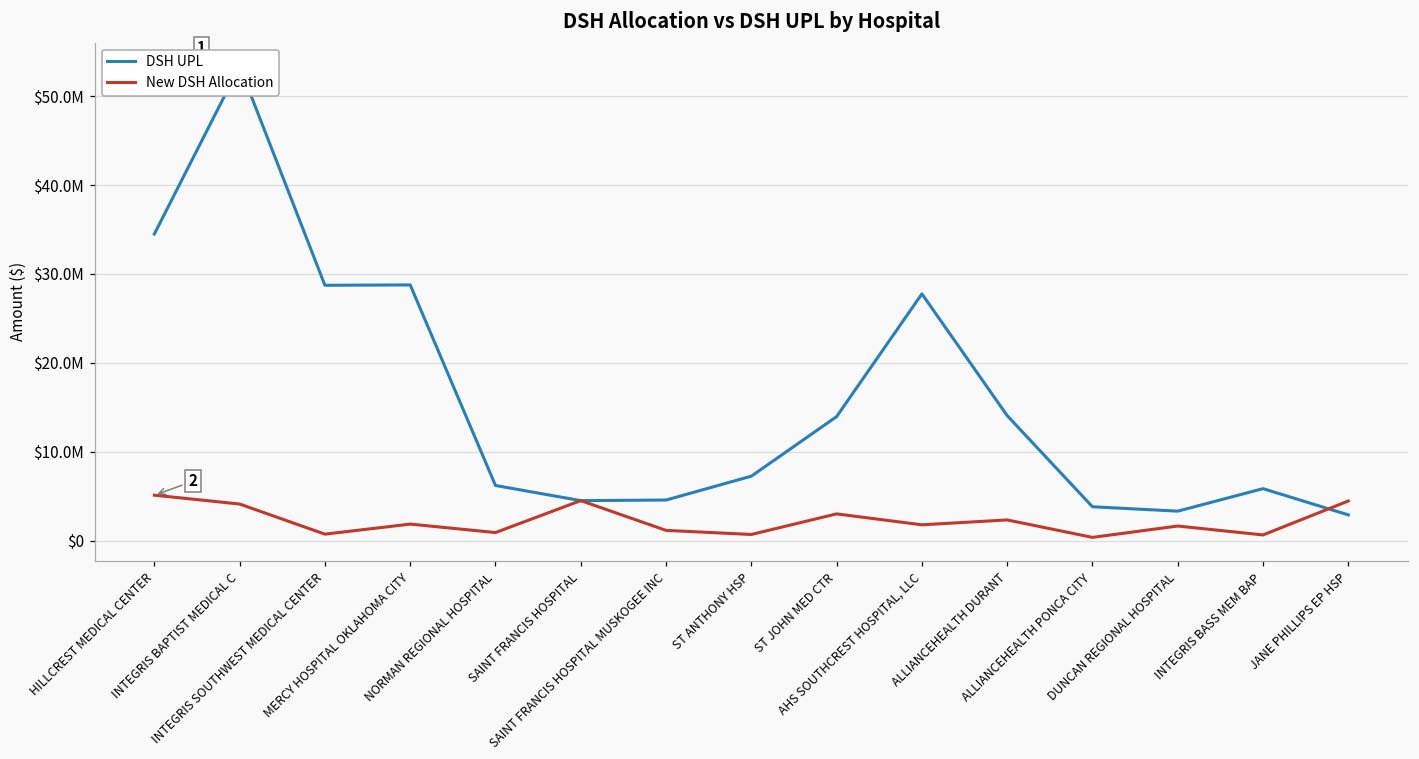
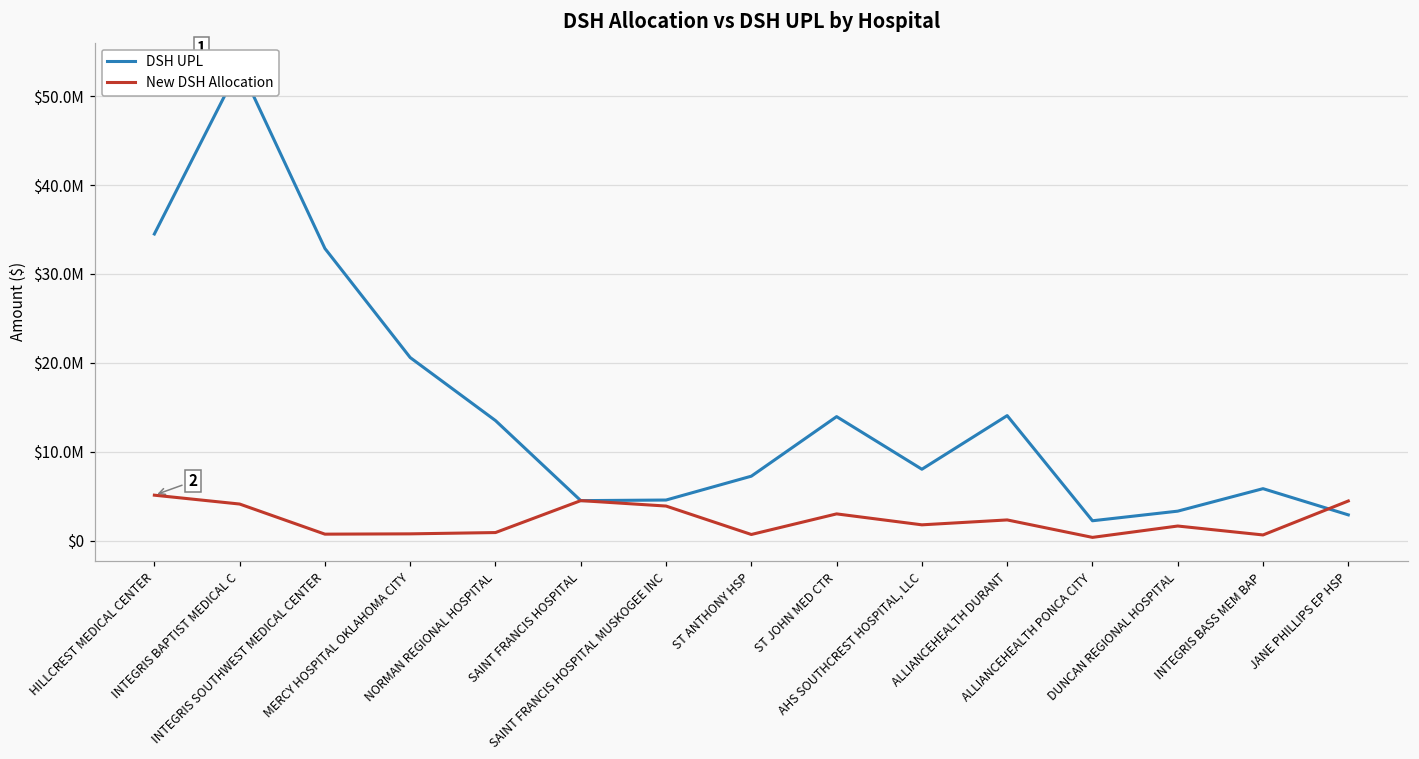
  {
    "DSH UPL": {
      "HILLCREST MEDICAL CENTER": "$34000000",
-     "INTEGRIS SOUTHWEST MEDICAL CENTER": "$29000000",
-     "MERCY HOSPITAL OKLAHOMA CITY": "$29000000",
-     "NORMAN REGIONAL HOSPITAL": "$6000000",
+     "INTEGRIS SOUTHWEST MEDICAL CENTER": "$33000000",
+     "MERCY HOSPITAL OKLAHOMA CITY": "$21000000",
+     "NORMAN REGIONAL HOSPITAL": "$13000000",
      "SAINT FRANCIS HOSPITAL MUSKOGEE INC": "$5000000",
      "ST ANTHONY HSP": "$7000000",
      "ST JOHN MED CTR": "$14000000",
-     "AHS SOUTHCREST HOSPITAL, LLC": "$28000000",
+     "AHS SOUTHCREST HOSPITAL, LLC": "$8000000",
      "ALLIANCEHEALTH DURANT": "$14000000",
-     "ALLIANCEHEALTH PONCA CITY": "$4000000",
+     "ALLIANCEHEALTH PONCA CITY": "$2000000",
      "DUNCAN REGIONAL HOSPITAL": "$3000000",
      "INTEGRIS BASS MEM BAP": "$6000000",
      "JANE PHILLIPS EP HSP": "$3000000"
    },
    "New DSH Allocation": {
      "INTEGRIS BAPTIST MEDICAL C": "$4000000",
      "INTEGRIS SOUTHWEST MEDICAL CENTER": "$1000000",
-     "MERCY HOSPITAL OKLAHOMA CITY": "$2000000",
+     "MERCY HOSPITAL OKLAHOMA CITY": "$1000000",
      "NORMAN REGIONAL HOSPITAL": "$1000000",
-     "SAINT FRANCIS HOSPITAL MUSKOGEE INC": "$1000000",
+     "SAINT FRANCIS HOSPITAL MUSKOGEE INC": "$4000000",
      "ST ANTHONY HSP": "$1000000",
      "ST JOHN MED CTR": "$3000000",
      "AHS SOUTHCREST HOSPITAL, LLC": "$2000000",
      "ALLIANCEHEALTH DURANT": "$2000000",
      "ALLIANCEHEALTH PONCA CITY": "$0",
      "DUNCAN REGIONAL HOSPITAL": "$2000000",
      "INTEGRIS BASS MEM BAP": "$1000000",
      "JANE PHILLIPS EP HSP": "$4000000"
    }
  }
